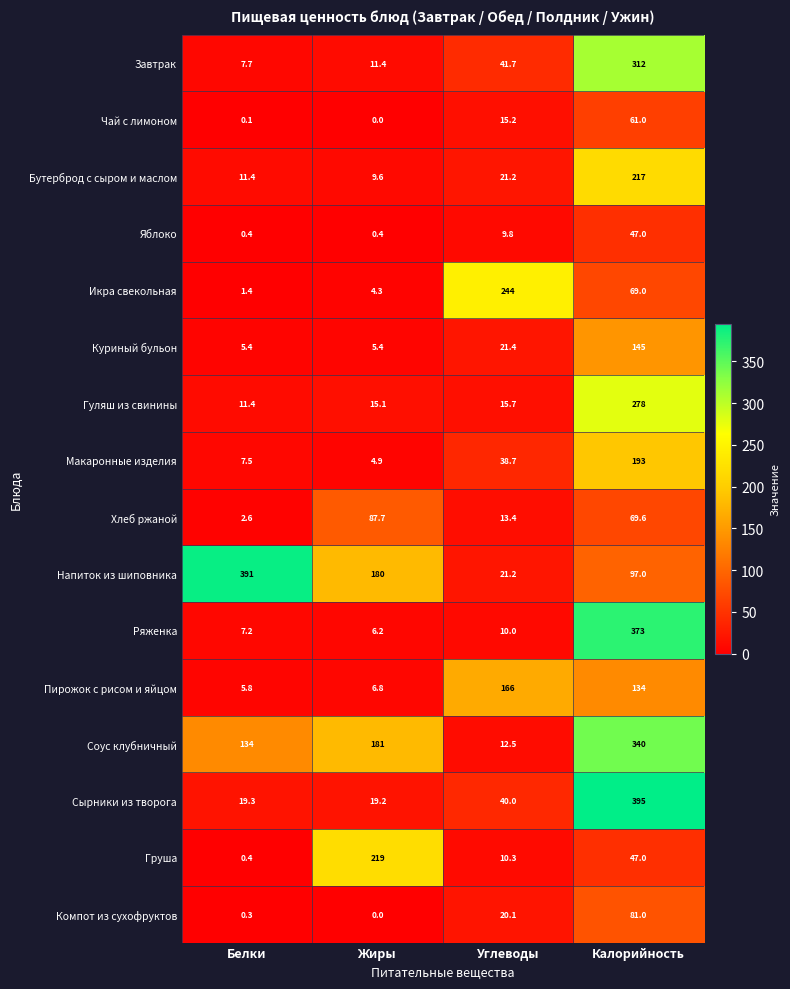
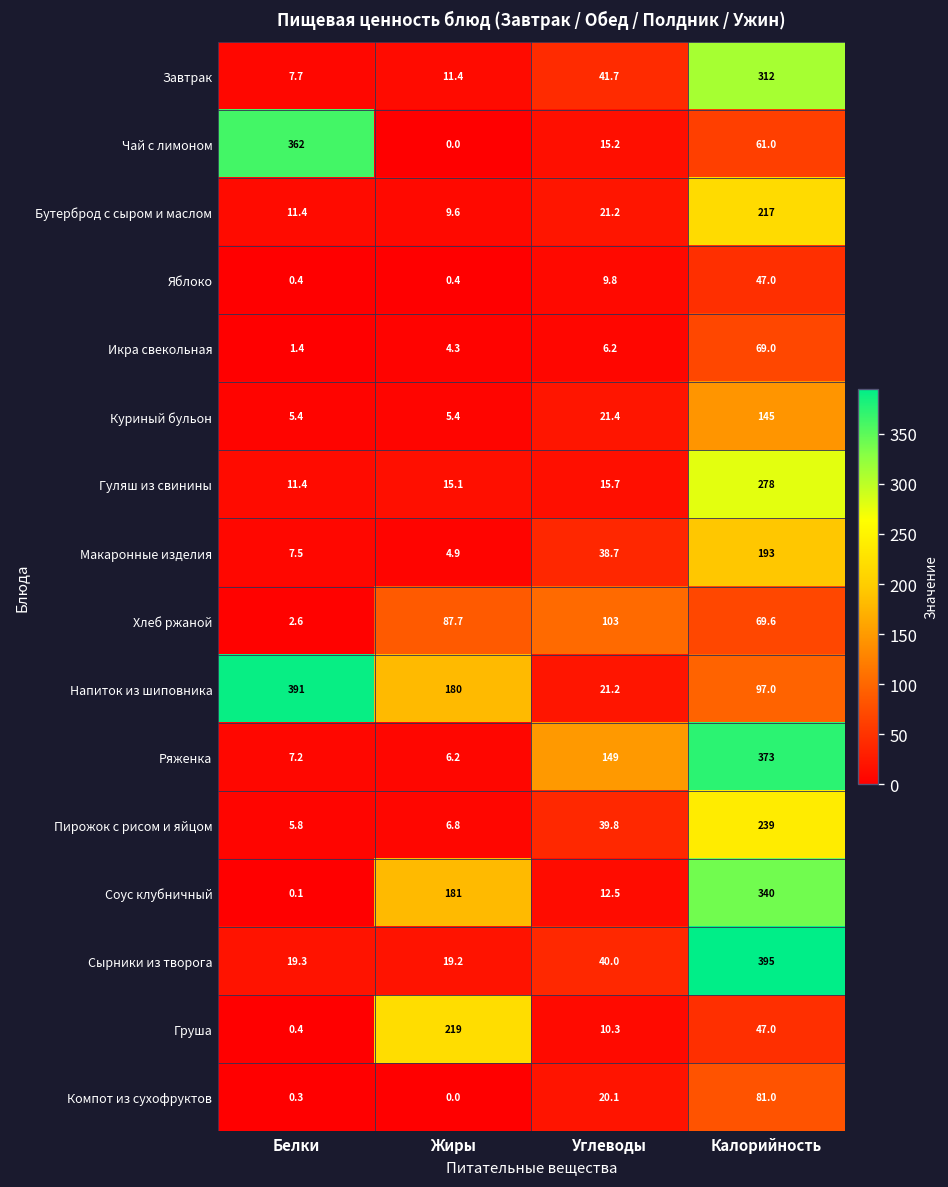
  {
    "Завтрак": {
      "Белки": 7.7,
      "Жиры": 11.4,
      "Углеводы": 41.7,
      "Калорийность": 312
    },
    "Чай с лимоном": {
-     "Белки": 0.1,
+     "Белки": 362,
      "Жиры": 0.0,
      "Углеводы": 15.2,
      "Калорийность": 61.0
    },
    "Бутерброд с сыром и маслом": {
      "Белки": 11.4,
      "Жиры": 9.6,
      "Углеводы": 21.2,
      "Калорийность": 217
    },
    "Яблоко": {
      "Белки": 0.4,
      "Жиры": 0.4,
      "Углеводы": 9.8,
      "Калорийность": 47.0
    },
    "Икра свекольная": {
      "Белки": 1.4,
      "Жиры": 4.3,
-     "Углеводы": 244,
+     "Углеводы": 6.2,
      "Калорийность": 69.0
    },
    "Куриный бульон": {
      "Белки": 5.4,
      "Жиры": 5.4,
      "Углеводы": 21.4,
      "Калорийность": 145
    },
    "Гуляш из свинины": {
      "Белки": 11.4,
      "Жиры": 15.1,
      "Углеводы": 15.7,
      "Калорийность": 278
    },
    "Макаронные изделия": {
      "Белки": 7.5,
      "Жиры": 4.9,
      "Углеводы": 38.7,
      "Калорийность": 193
    },
    "Хлеб ржаной": {
      "Белки": 2.6,
      "Жиры": 87.7,
-     "Углеводы": 13.4,
+     "Углеводы": 103,
      "Калорийность": 69.6
    },
    "Напиток из шиповника": {
      "Белки": 391,
      "Жиры": 180,
      "Углеводы": 21.2,
      "Калорийность": 97.0
    },
    "Ряженка": {
      "Белки": 7.2,
      "Жиры": 6.2,
-     "Углеводы": 10.0,
+     "Углеводы": 149,
      "Калорийность": 373
    },
    "Пирожок с рисом и яйцом": {
      "Белки": 5.8,
      "Жиры": 6.8,
-     "Углеводы": 166,
-     "Калорийность": 134
+     "Углеводы": 39.8,
+     "Калорийность": 239
    },
    "Соус клубничный": {
-     "Белки": 134,
+     "Белки": 0.1,
      "Жиры": 181,
      "Углеводы": 12.5,
      "Калорийность": 340
    },
    "Сырники из творога": {
      "Белки": 19.3,
      "Жиры": 19.2,
      "Углеводы": 40.0,
      "Калорийность": 395
    },
    "Груша": {
      "Белки": 0.4,
      "Жиры": 219,
      "Углеводы": 10.3,
      "Калорийность": 47.0
    },
    "Компот из сухофруктов": {
      "Белки": 0.3,
      "Жиры": 0.0,
      "Углеводы": 20.1,
      "Калорийность": 81.0
    }
  }
